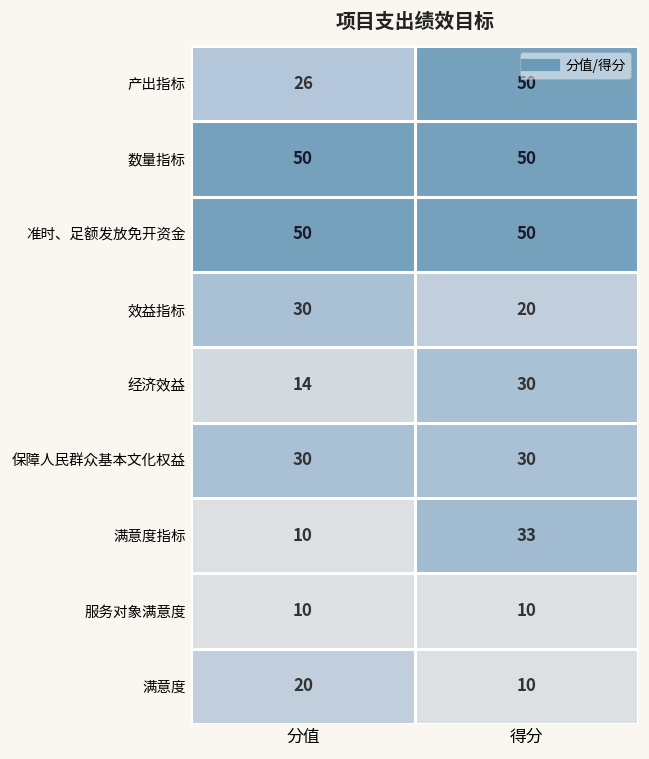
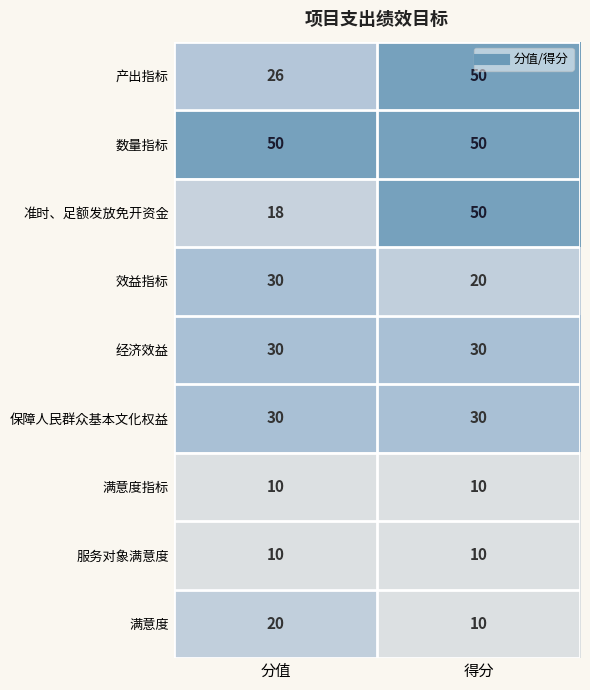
  {
    "产出指标": {
      "分值": 26
    },
    "数量指标": {
      "分值": 50,
      "得分": 50
    },
    "准时、足额发放免开资金": {
-     "分值": 50,
+     "分值": 18,
      "得分": 50
    },
    "效益指标": {
      "分值": 30,
      "得分": 20
    },
    "经济效益": {
-     "分值": 14,
+     "分值": 30,
      "得分": 30
    },
    "保障人民群众基本文化权益": {
      "分值": 30,
      "得分": 30
    },
    "满意度指标": {
      "分值": 10,
-     "得分": 33
+     "得分": 10
    },
    "服务对象满意度": {
      "分值": 10,
      "得分": 10
    },
    "满意度": {
      "分值": 20,
      "得分": 10
    }
  }
